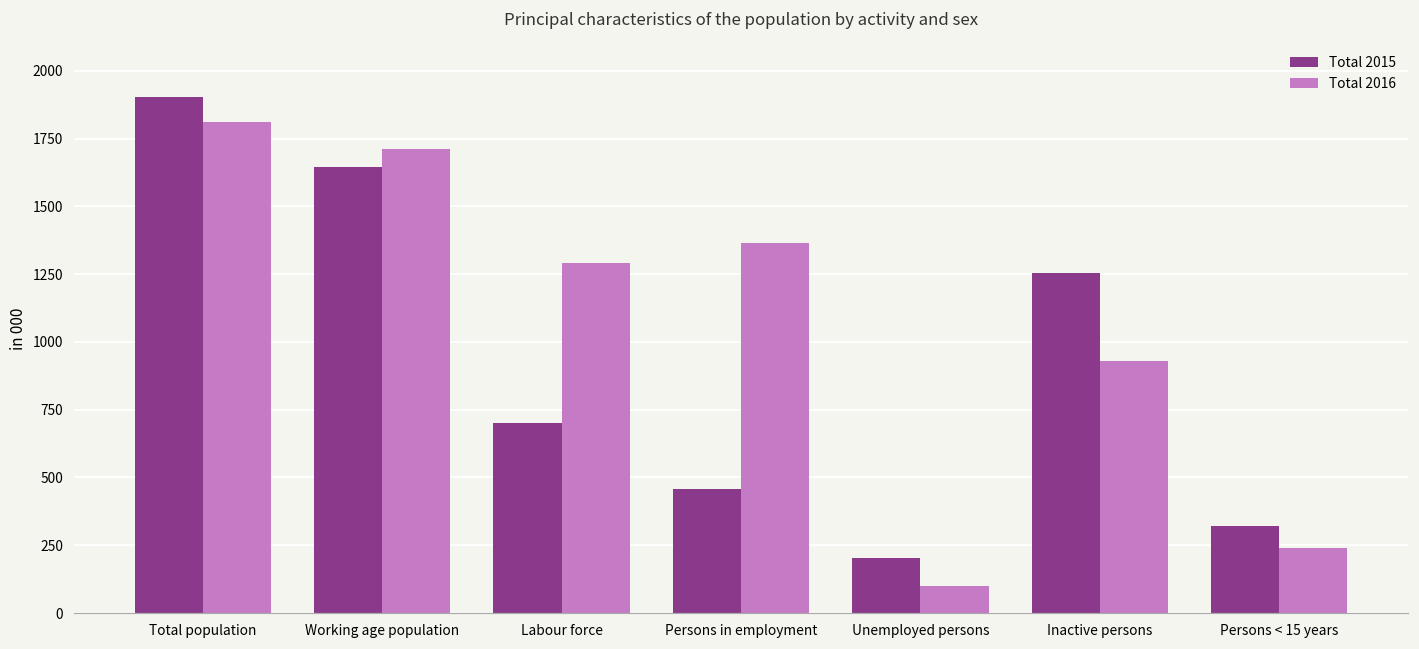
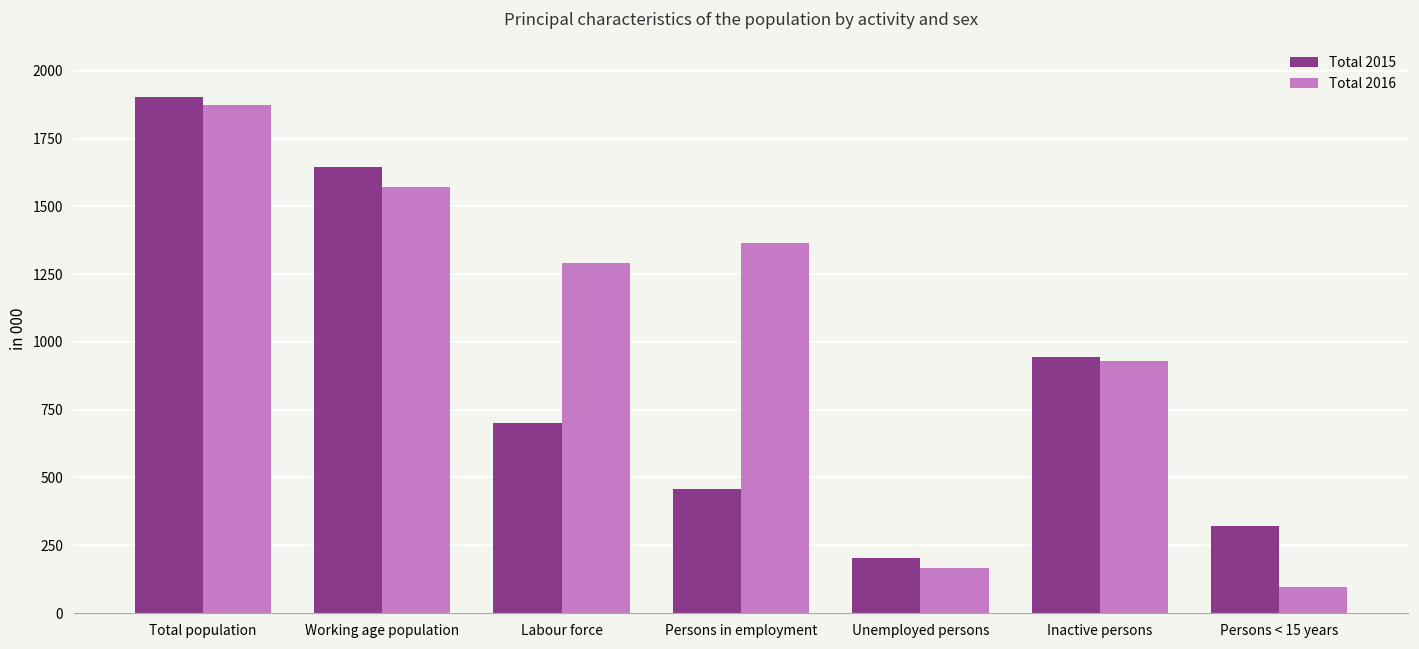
  {
    "Total 2015": {
      "Total population": 1910,
      "Working age population": 1650,
      "Labour force": 700,
      "Persons in employment": 460,
      "Unemployed persons": 200,
-     "Inactive persons": 1250,
+     "Inactive persons": 940,
      "Persons < 15 years": 320
    },
    "Total 2016": {
-     "Total population": 1810,
-     "Working age population": 1710,
+     "Total population": 1870,
+     "Working age population": 1570,
      "Labour force": 1290,
      "Persons in employment": 1370,
-     "Unemployed persons": 100,
+     "Unemployed persons": 170,
      "Inactive persons": 930,
-     "Persons < 15 years": 240
+     "Persons < 15 years": 100
    }
  }
